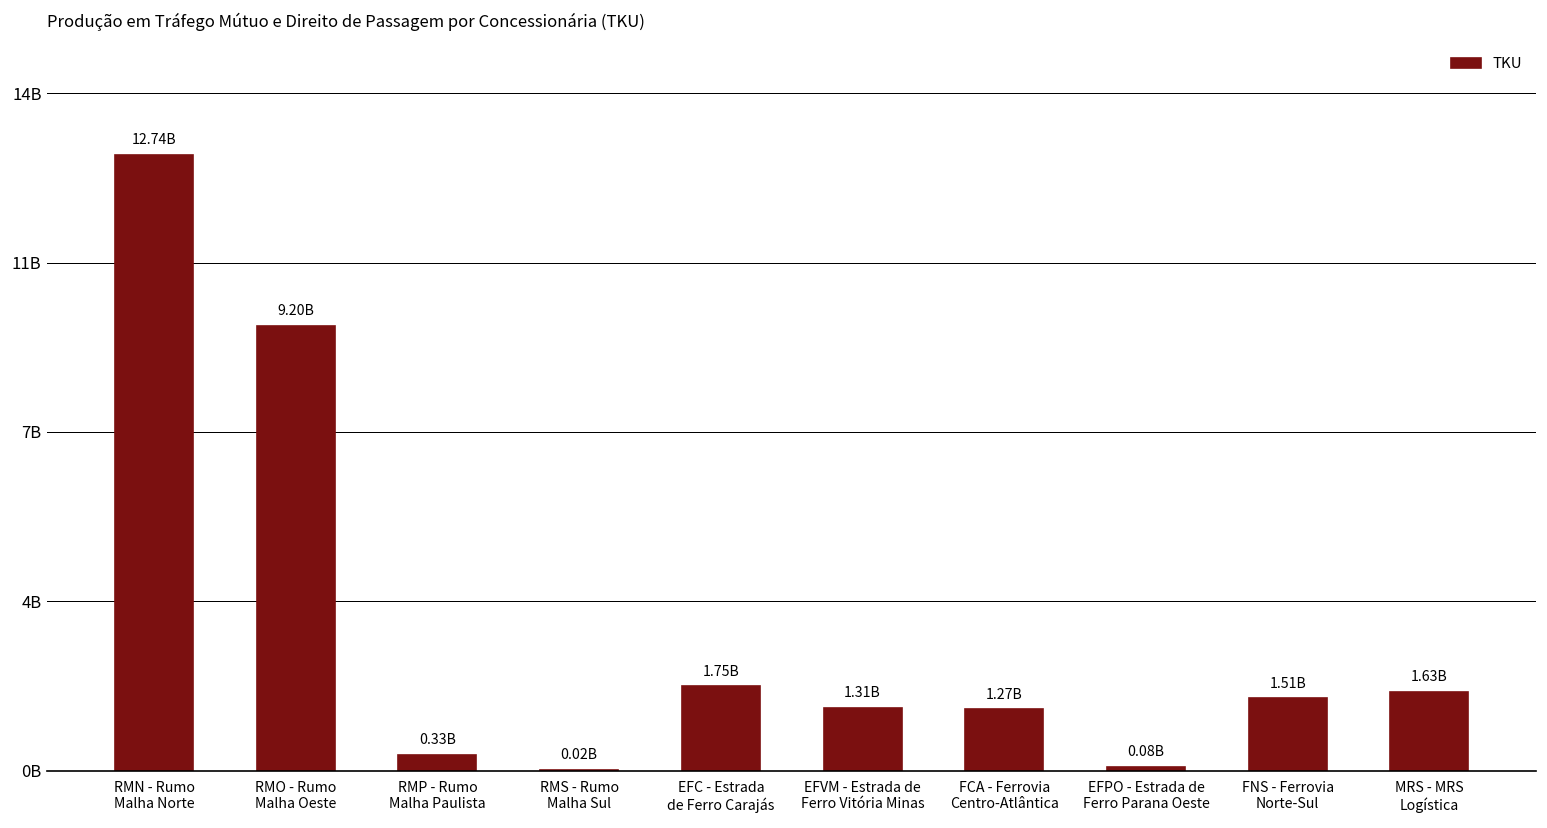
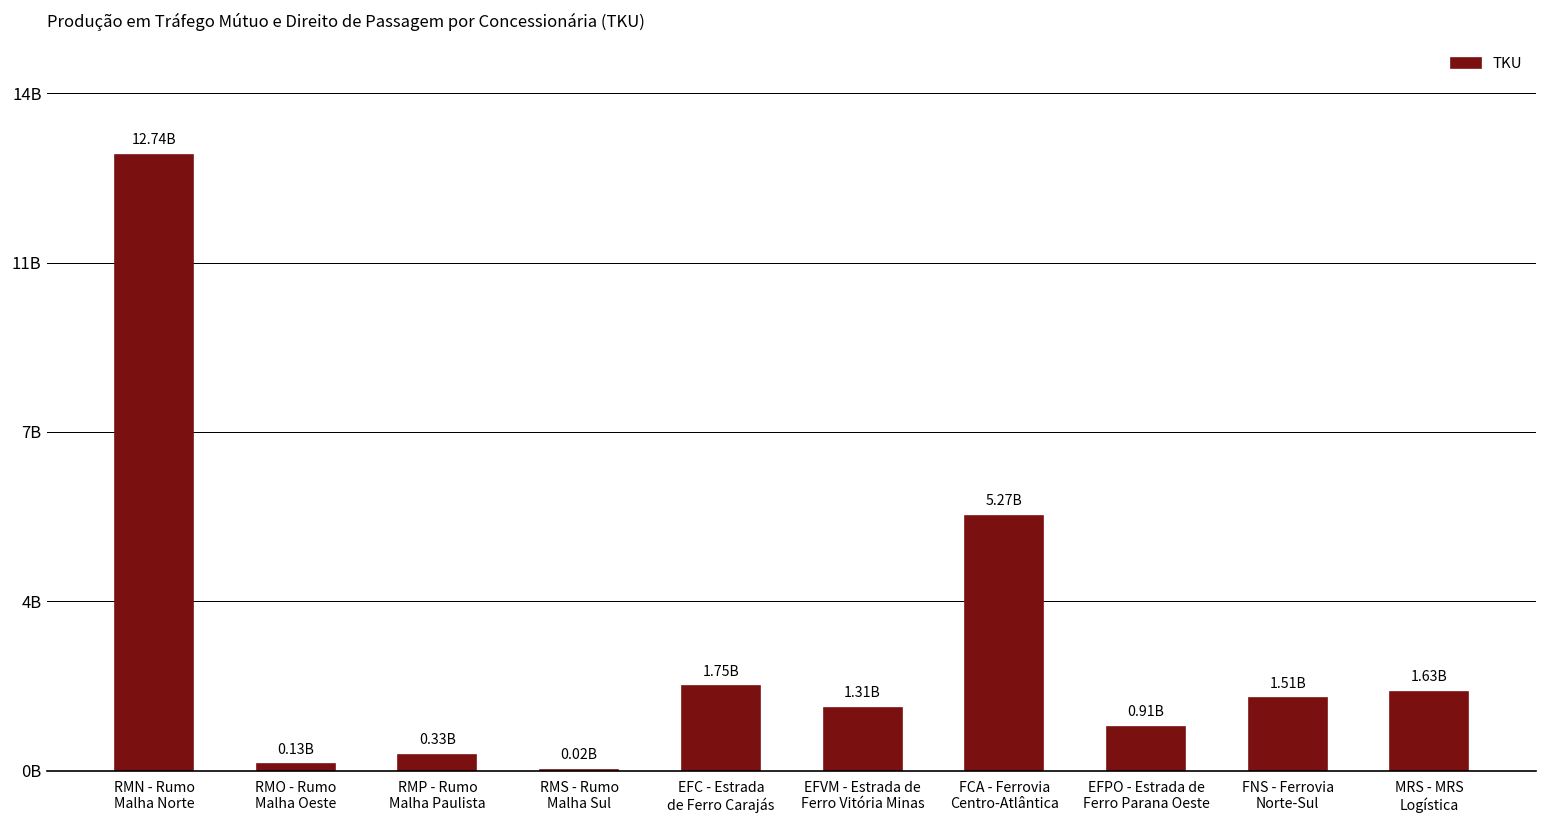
  {
    "RMN - Rumo Malha Norte": "12.74B",
-   "RMO - Rumo Malha Oeste": "9.20B",
+   "RMO - Rumo Malha Oeste": "0.13B",
    "RMP - Rumo Malha Paulista": "0.33B",
    "RMS - Rumo Malha Sul": "0.02B",
    "EFC - Estrada de Ferro Carajás": "1.75B",
    "EFVM - Estrada de Ferro Vitória Minas": "1.31B",
-   "FCA - Ferrovia Centro-Atlântica": "1.27B",
-   "EFPO - Estrada de Ferro Parana Oeste": "0.08B",
+   "FCA - Ferrovia Centro-Atlântica": "5.27B",
+   "EFPO - Estrada de Ferro Parana Oeste": "0.91B",
    "FNS - Ferrovia Norte-Sul": "1.51B",
    "MRS - MRS Logística": "1.63B"
  }
